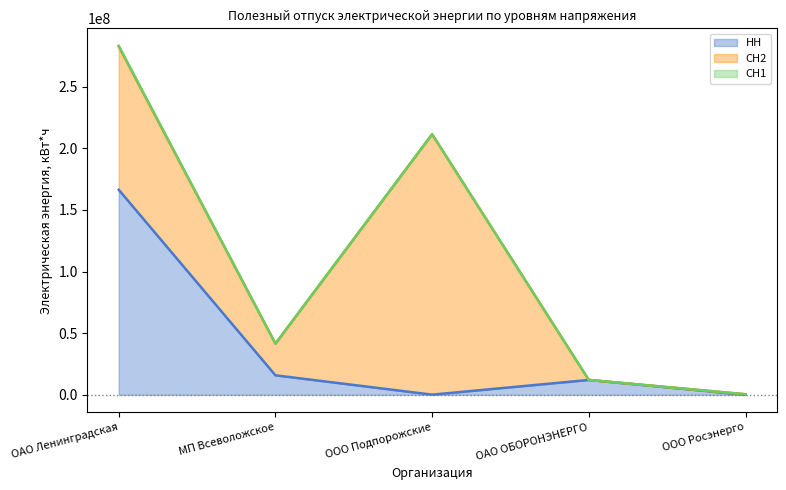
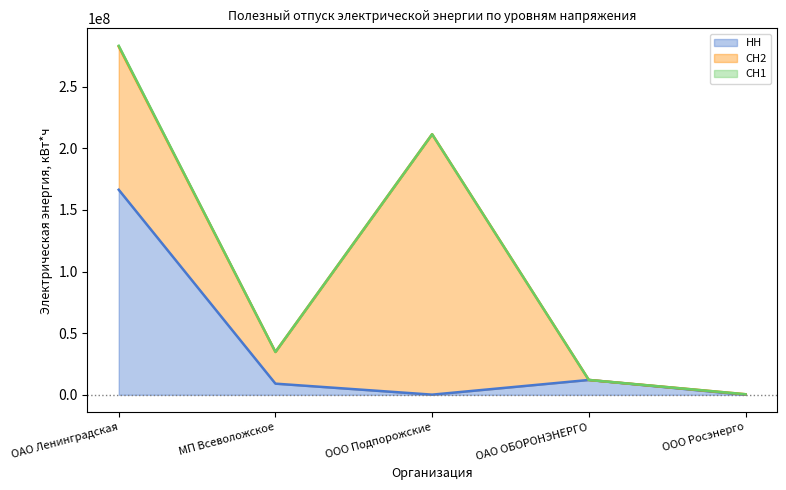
  {
    "НН": {
      "ОАО Ленинградская": 166000000,
-     "МП Всеволожское": 16000000,
+     "МП Всеволожское": 9000000,
      "ООО Подпорожские": 0
    }
  }
